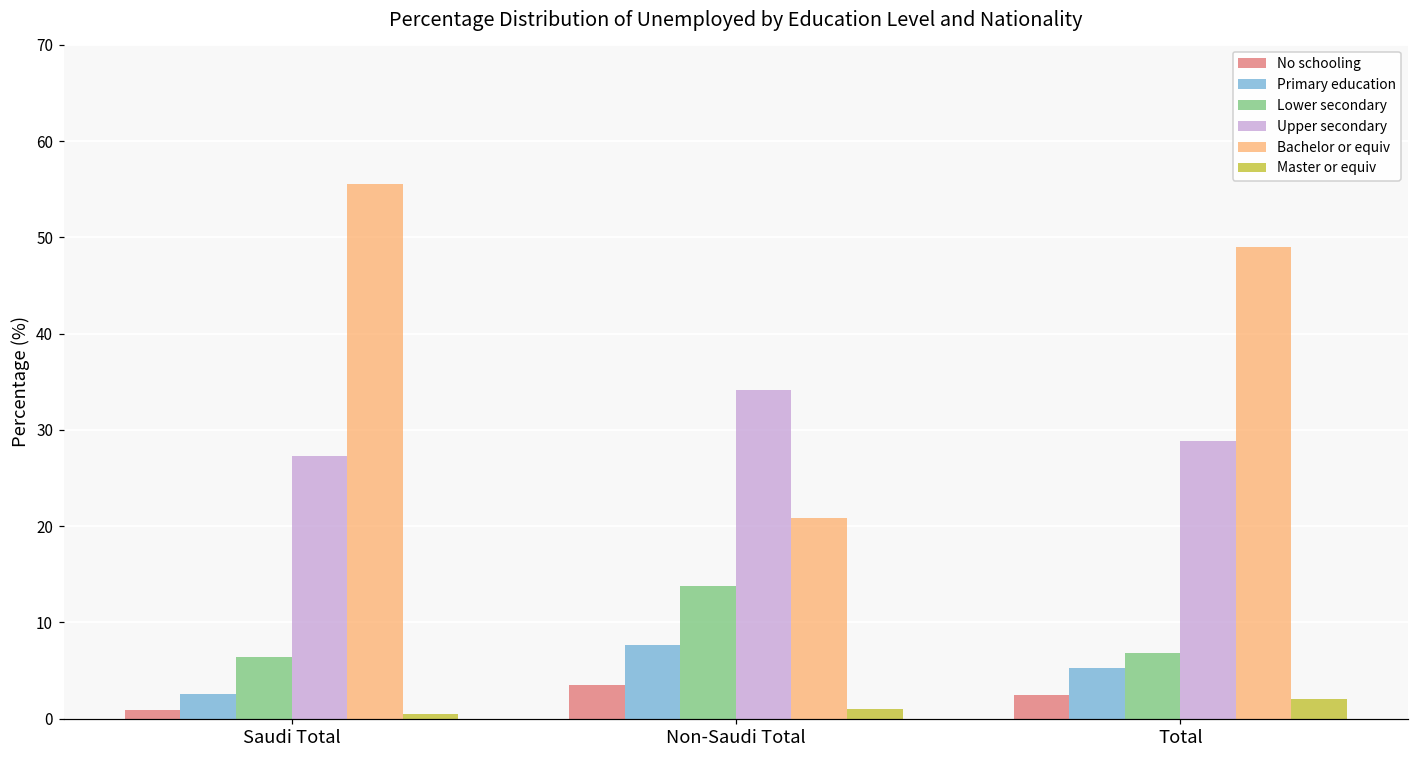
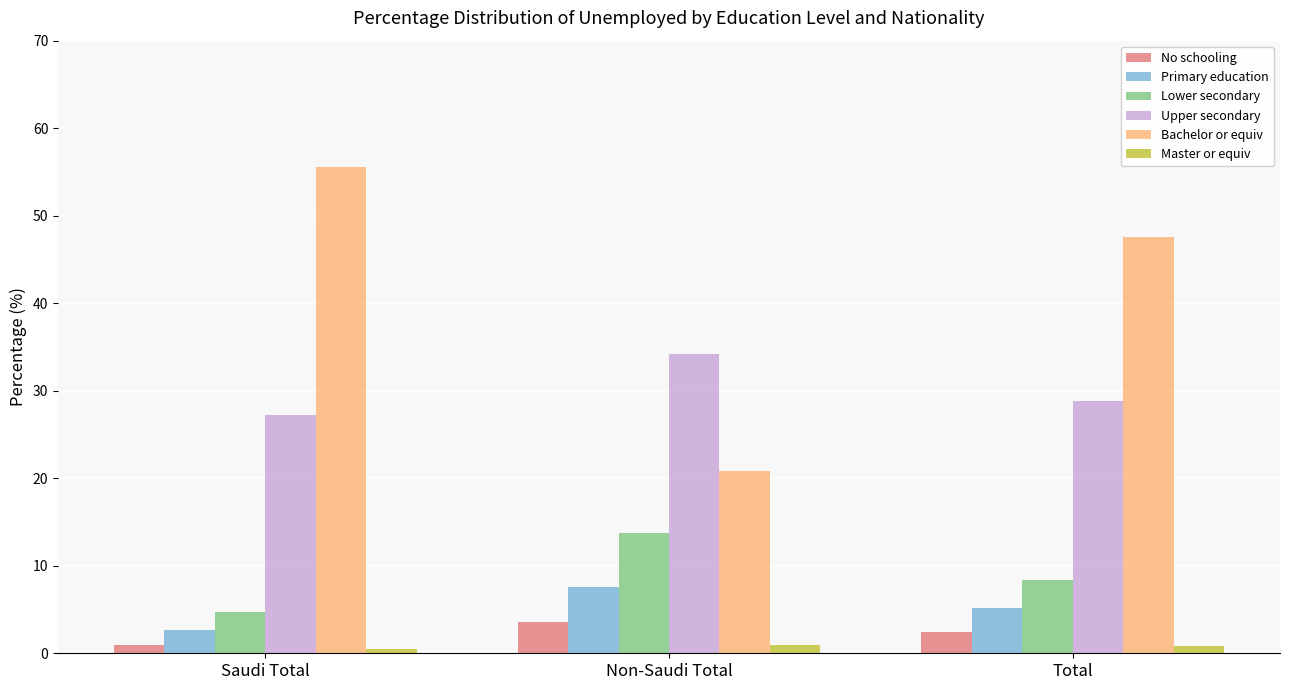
  {
    "No schooling": {
      "Saudi Total": 1,
      "Non-Saudi Total": 4,
      "Total": 2
    },
    "Primary education": {
      "Saudi Total": 3,
      "Non-Saudi Total": 8,
      "Total": 5
    },
    "Lower secondary": {
-     "Saudi Total": 6,
+     "Saudi Total": 5,
      "Non-Saudi Total": 14,
-     "Total": 7
+     "Total": 8
    },
    "Upper secondary": {
      "Saudi Total": 27,
      "Non-Saudi Total": 34,
      "Total": 29
    },
    "Bachelor or equiv": {
      "Saudi Total": 56,
      "Non-Saudi Total": 21,
-     "Total": 49
+     "Total": 48
    },
    "Master or equiv": {
      "Saudi Total": 0,
      "Non-Saudi Total": 1,
-     "Total": 2
+     "Total": 1
    }
  }
